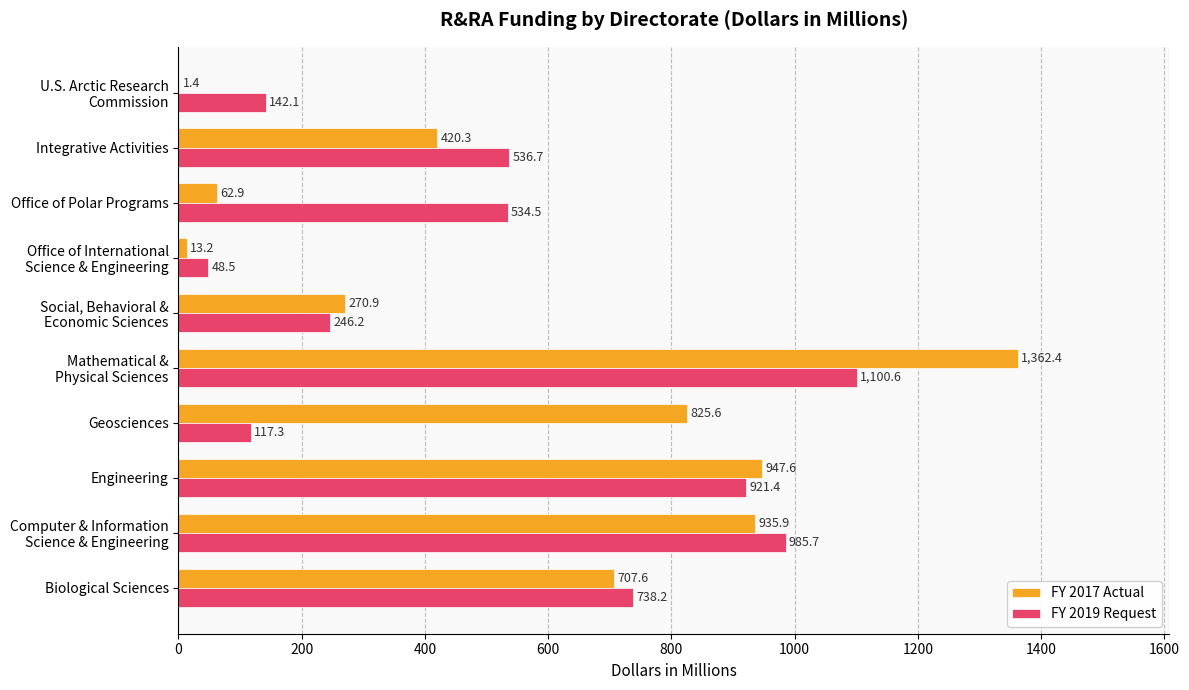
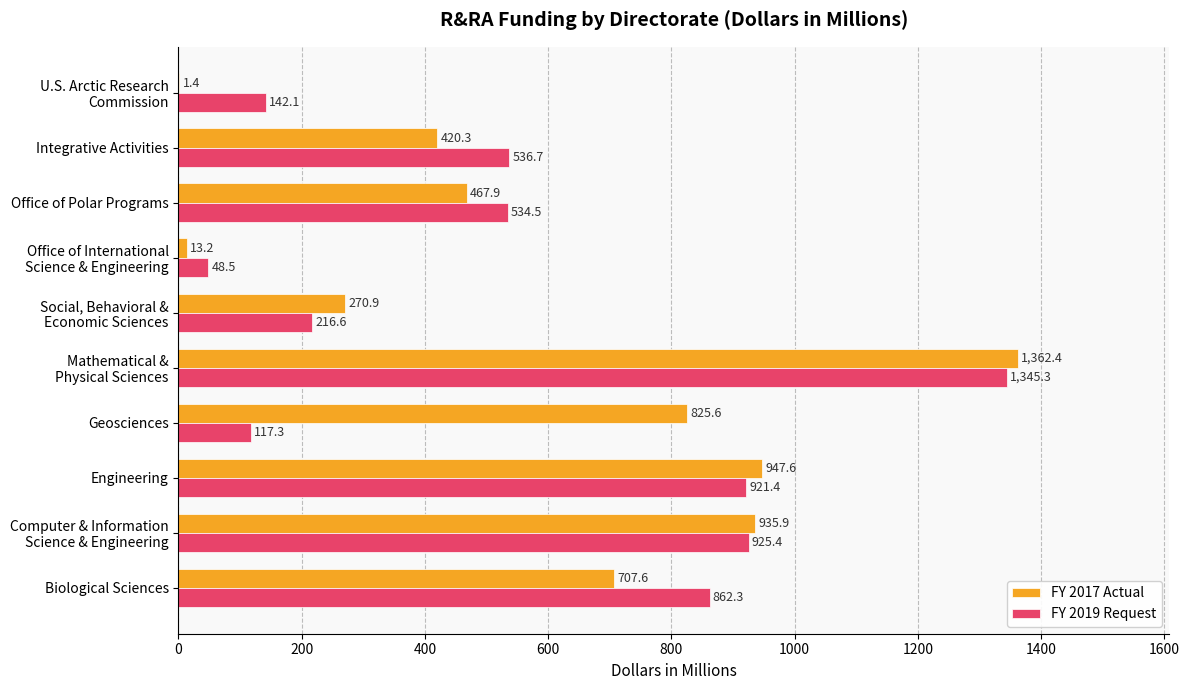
  {
    "FY 2017 Actual": {
      "U.S. Arctic Research Commission": "1.4",
      "Integrative Activities": "420.3",
-     "Office of Polar Programs": "62.9",
+     "Office of Polar Programs": "467.9",
      "Office of International Science & Engineering": "13.2",
      "Social, Behavioral & Economic Sciences": "270.9",
      "Mathematical & Physical Sciences": "1,362.4",
      "Geosciences": "825.6",
      "Engineering": "947.6",
      "Computer & Information Science & Engineering": "935.9",
      "Biological Sciences": "707.6"
    },
    "FY 2019 Request": {
      "U.S. Arctic Research Commission": "142.1",
      "Integrative Activities": "536.7",
      "Office of Polar Programs": "534.5",
      "Office of International Science & Engineering": "48.5",
-     "Social, Behavioral & Economic Sciences": "246.2",
-     "Mathematical & Physical Sciences": "1,100.6",
+     "Social, Behavioral & Economic Sciences": "216.6",
+     "Mathematical & Physical Sciences": "1,345.3",
      "Geosciences": "117.3",
      "Engineering": "921.4",
-     "Computer & Information Science & Engineering": "985.7",
-     "Biological Sciences": "738.2"
+     "Computer & Information Science & Engineering": "925.4",
+     "Biological Sciences": "862.3"
    }
  }
